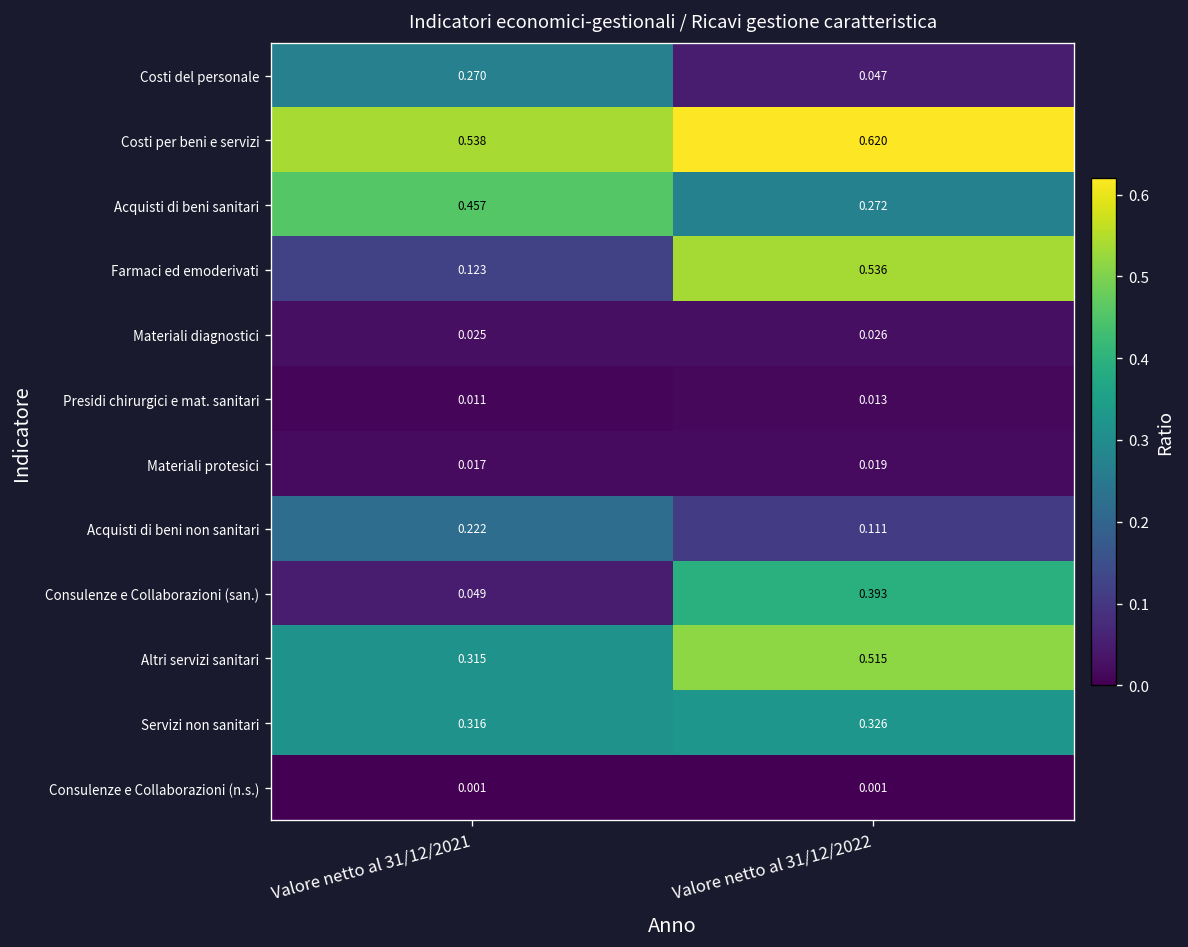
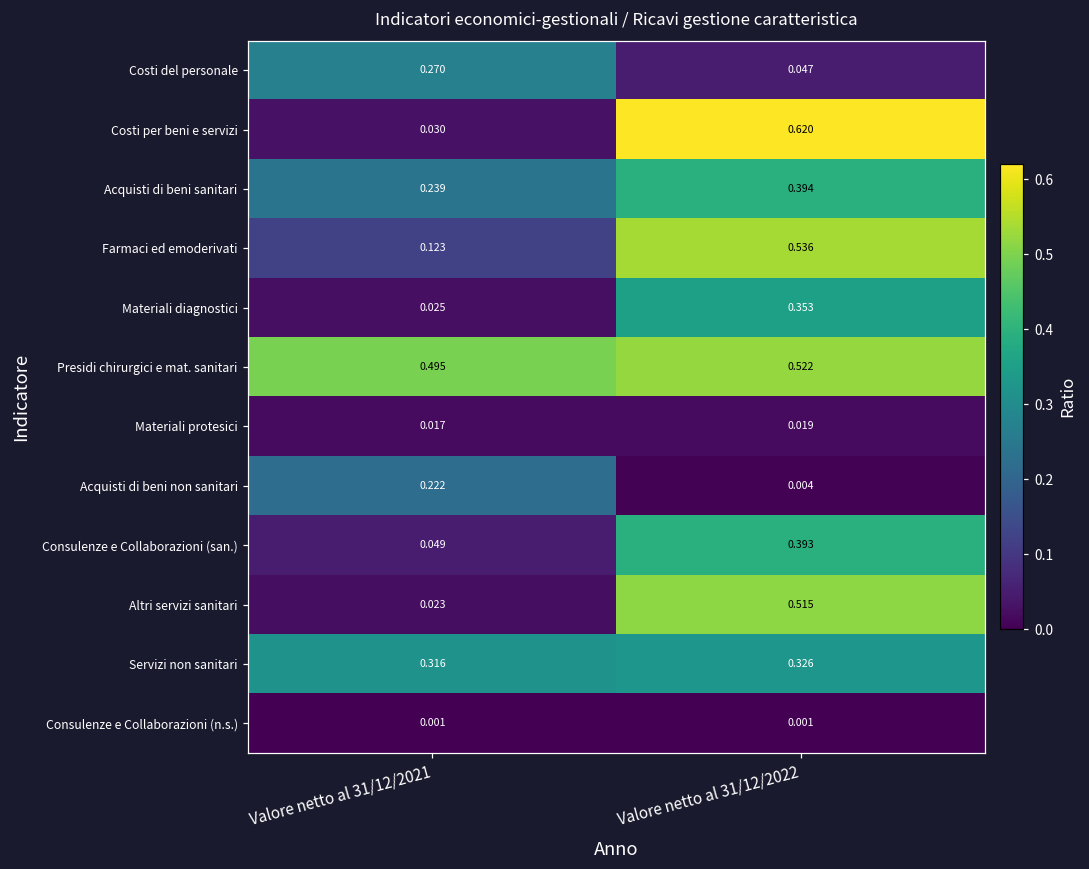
  {
    "Costi del personale": {
      "Valore netto al 31/12/2021": 0.270,
      "Valore netto al 31/12/2022": 0.047
    },
    "Costi per beni e servizi": {
-     "Valore netto al 31/12/2021": 0.538,
+     "Valore netto al 31/12/2021": 0.030,
      "Valore netto al 31/12/2022": 0.620
    },
    "Acquisti di beni sanitari": {
-     "Valore netto al 31/12/2021": 0.457,
-     "Valore netto al 31/12/2022": 0.272
+     "Valore netto al 31/12/2021": 0.239,
+     "Valore netto al 31/12/2022": 0.394
    },
    "Farmaci ed emoderivati": {
      "Valore netto al 31/12/2021": 0.123,
      "Valore netto al 31/12/2022": 0.536
    },
    "Materiali diagnostici": {
      "Valore netto al 31/12/2021": 0.025,
-     "Valore netto al 31/12/2022": 0.026
+     "Valore netto al 31/12/2022": 0.353
    },
    "Presidi chirurgici e mat. sanitari": {
-     "Valore netto al 31/12/2021": 0.011,
-     "Valore netto al 31/12/2022": 0.013
+     "Valore netto al 31/12/2021": 0.495,
+     "Valore netto al 31/12/2022": 0.522
    },
    "Materiali protesici": {
      "Valore netto al 31/12/2021": 0.017,
      "Valore netto al 31/12/2022": 0.019
    },
    "Acquisti di beni non sanitari": {
      "Valore netto al 31/12/2021": 0.222,
-     "Valore netto al 31/12/2022": 0.111
+     "Valore netto al 31/12/2022": 0.004
    },
    "Consulenze e Collaborazioni (san.)": {
      "Valore netto al 31/12/2021": 0.049,
      "Valore netto al 31/12/2022": 0.393
    },
    "Altri servizi sanitari": {
-     "Valore netto al 31/12/2021": 0.315,
+     "Valore netto al 31/12/2021": 0.023,
      "Valore netto al 31/12/2022": 0.515
    },
    "Servizi non sanitari": {
      "Valore netto al 31/12/2021": 0.316,
      "Valore netto al 31/12/2022": 0.326
    },
    "Consulenze e Collaborazioni (n.s.)": {
      "Valore netto al 31/12/2021": 0.001,
      "Valore netto al 31/12/2022": 0.001
    }
  }
